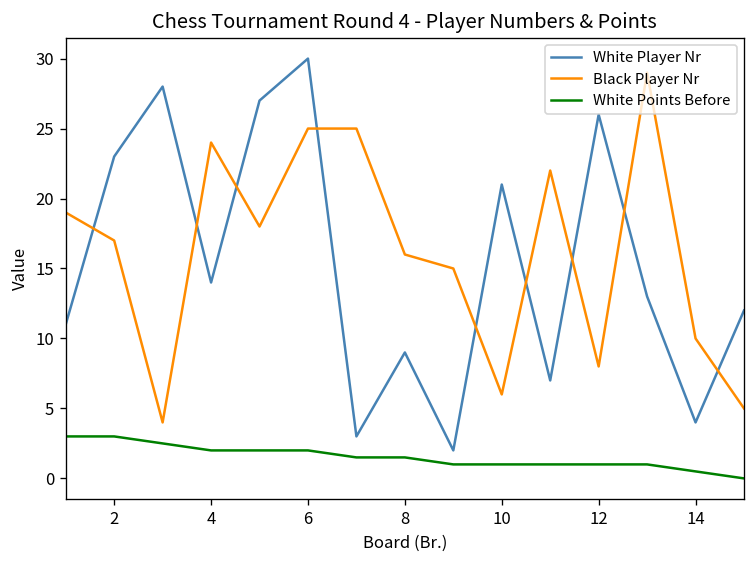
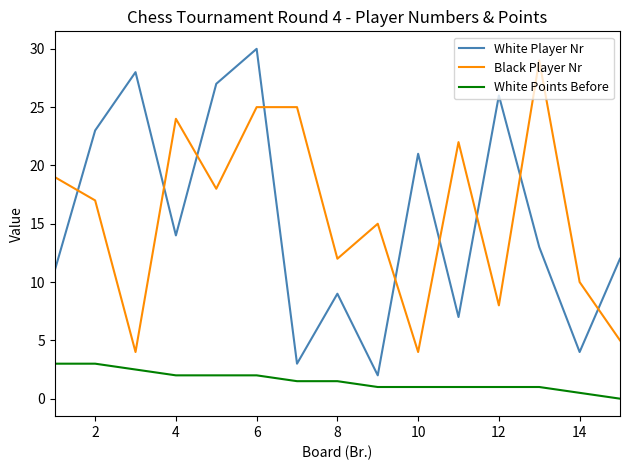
  {
    "White Player Nr": {
      "2": 23,
      "4": 14,
      "6": 30,
      "8": 9,
      "10": 21,
      "14": 4
    },
    "Black Player Nr": {
      "2": 17,
      "4": 24,
      "6": 25,
-     "8": 16,
-     "10": 6,
+     "8": 12,
+     "10": 4,
      "12": 8,
      "14": 10
    },
    "White Points Before": {
      "2": 3,
      "4": 2,
      "6": 2,
      "8": 1.5,
      "10": 1,
      "12": 1,
      "14": 0.5
    }
  }
